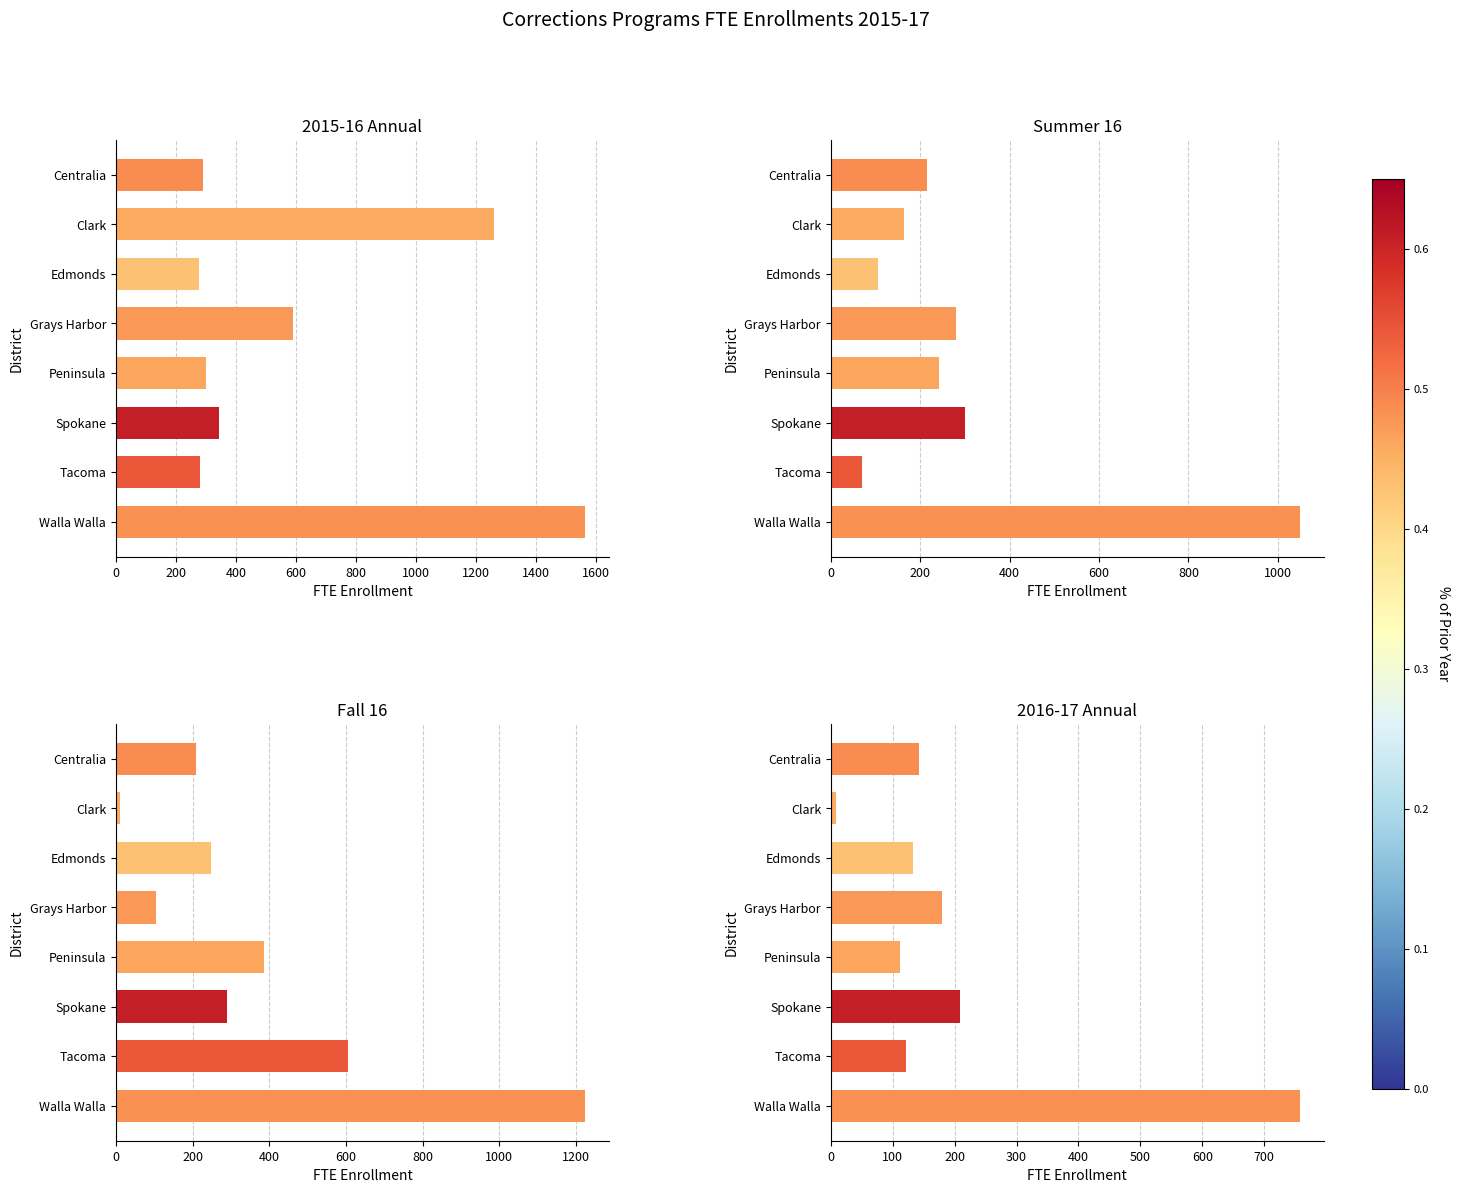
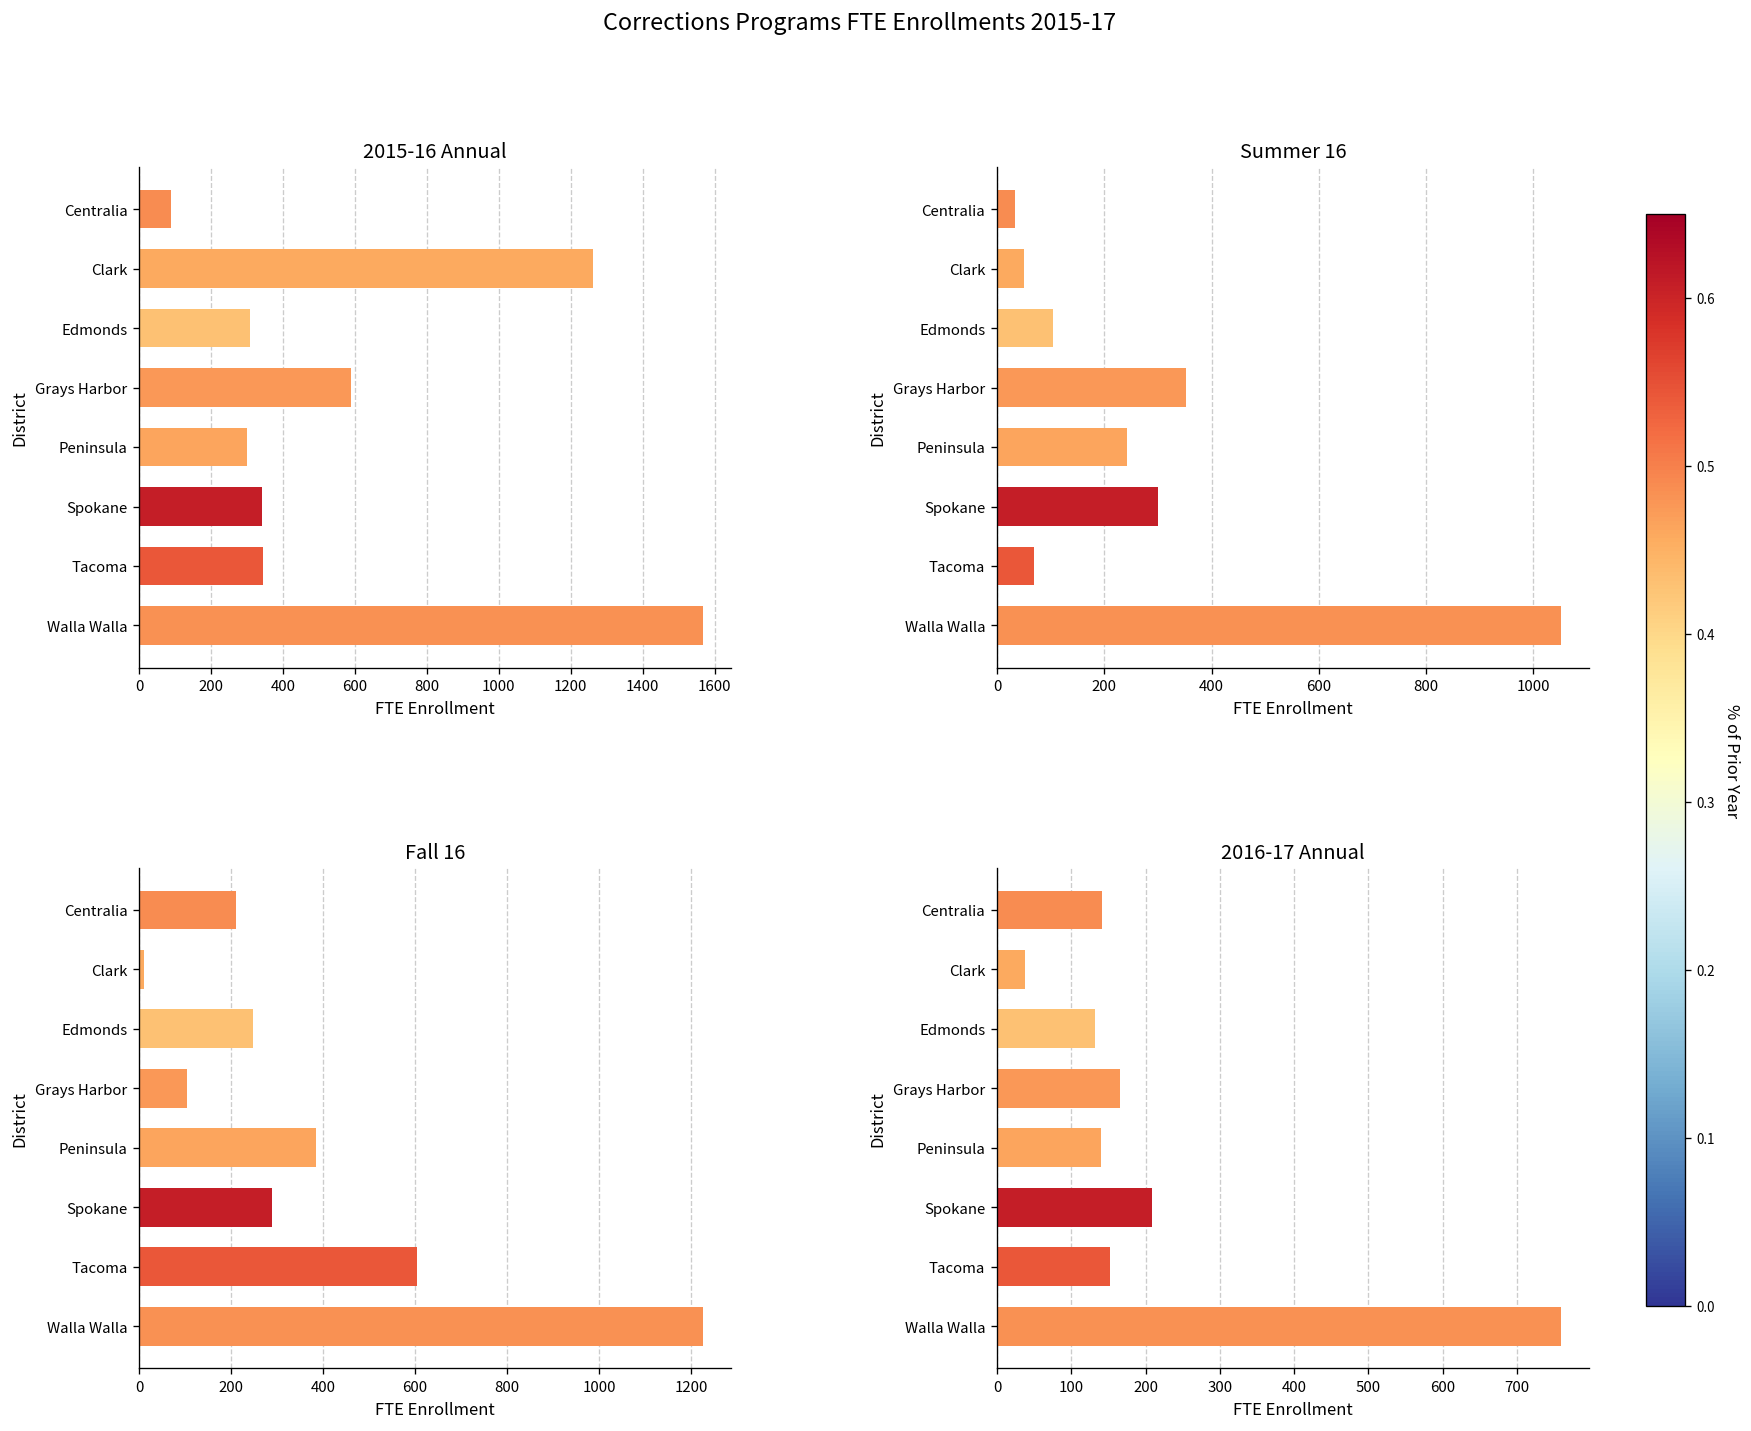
  {
    "2015-16 Annual": {
-     "Centralia": 290,
+     "Centralia": 90,
      "Clark": 1260,
-     "Edmonds": 280,
+     "Edmonds": 310,
      "Grays Harbor": 590,
      "Peninsula": 300,
      "Spokane": 340,
-     "Tacoma": 280,
+     "Tacoma": 340,
      "Walla Walla": 1570
    },
    "Summer 16": {
-     "Centralia": 220,
-     "Clark": 160,
+     "Centralia": 30,
+     "Clark": 50,
      "Edmonds": 110,
-     "Grays Harbor": 280,
+     "Grays Harbor": 350,
      "Peninsula": 240,
      "Spokane": 300,
      "Tacoma": 70,
      "Walla Walla": 1050
    },
    "Fall 16": {
      "Centralia": 210,
      "Clark": 10,
      "Edmonds": 250,
      "Grays Harbor": 100,
      "Peninsula": 390,
      "Spokane": 290,
      "Tacoma": 600,
      "Walla Walla": 1230
    },
    "2016-17 Annual": {
      "Centralia": 140,
-     "Clark": 10,
+     "Clark": 40,
      "Edmonds": 130,
-     "Grays Harbor": 180,
-     "Peninsula": 110,
+     "Grays Harbor": 170,
+     "Peninsula": 140,
      "Spokane": 210,
-     "Tacoma": 120,
+     "Tacoma": 150,
      "Walla Walla": 760
    }
  }
